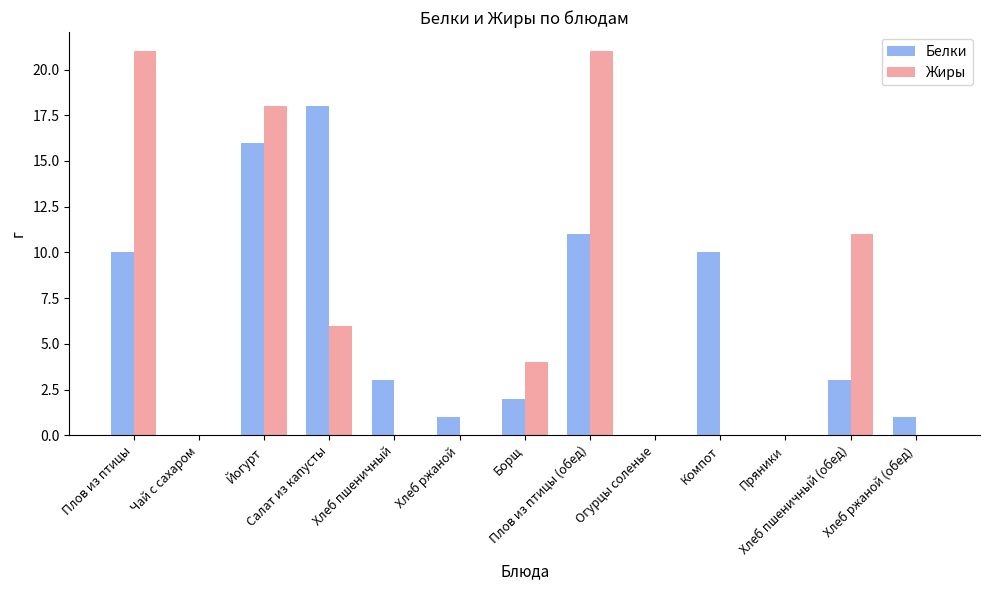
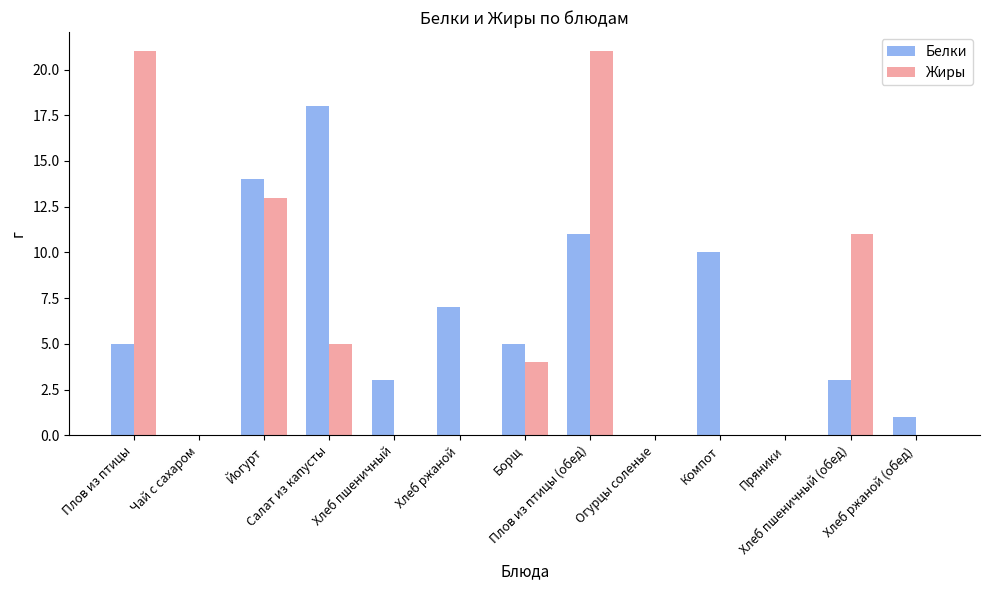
  {
    "Белки": {
-     "Плов из птицы": 10,
+     "Плов из птицы": 5,
      "Чай с сахаром": 0,
-     "Йогурт": 16,
+     "Йогурт": 14,
      "Салат из капусты": 18,
      "Хлеб пшеничный": 3,
-     "Хлеб ржаной": 1,
-     "Борщ": 2,
+     "Хлеб ржаной": 7,
+     "Борщ": 5,
      "Плов из птицы (обед)": 11,
      "Огурцы соленые": 0,
      "Компот": 10,
      "Пряники": 0,
      "Хлеб пшеничный (обед)": 3,
      "Хлеб ржаной (обед)": 1
    },
    "Жиры": {
      "Плов из птицы": 21,
      "Чай с сахаром": 0,
-     "Йогурт": 18,
-     "Салат из капусты": 6,
+     "Йогурт": 13,
+     "Салат из капусты": 5,
      "Хлеб пшеничный": 0,
      "Хлеб ржаной": 0,
      "Борщ": 4,
      "Плов из птицы (обед)": 21,
      "Огурцы соленые": 0,
      "Компот": 0,
      "Пряники": 0,
      "Хлеб пшеничный (обед)": 11,
      "Хлеб ржаной (обед)": 0
    }
  }
